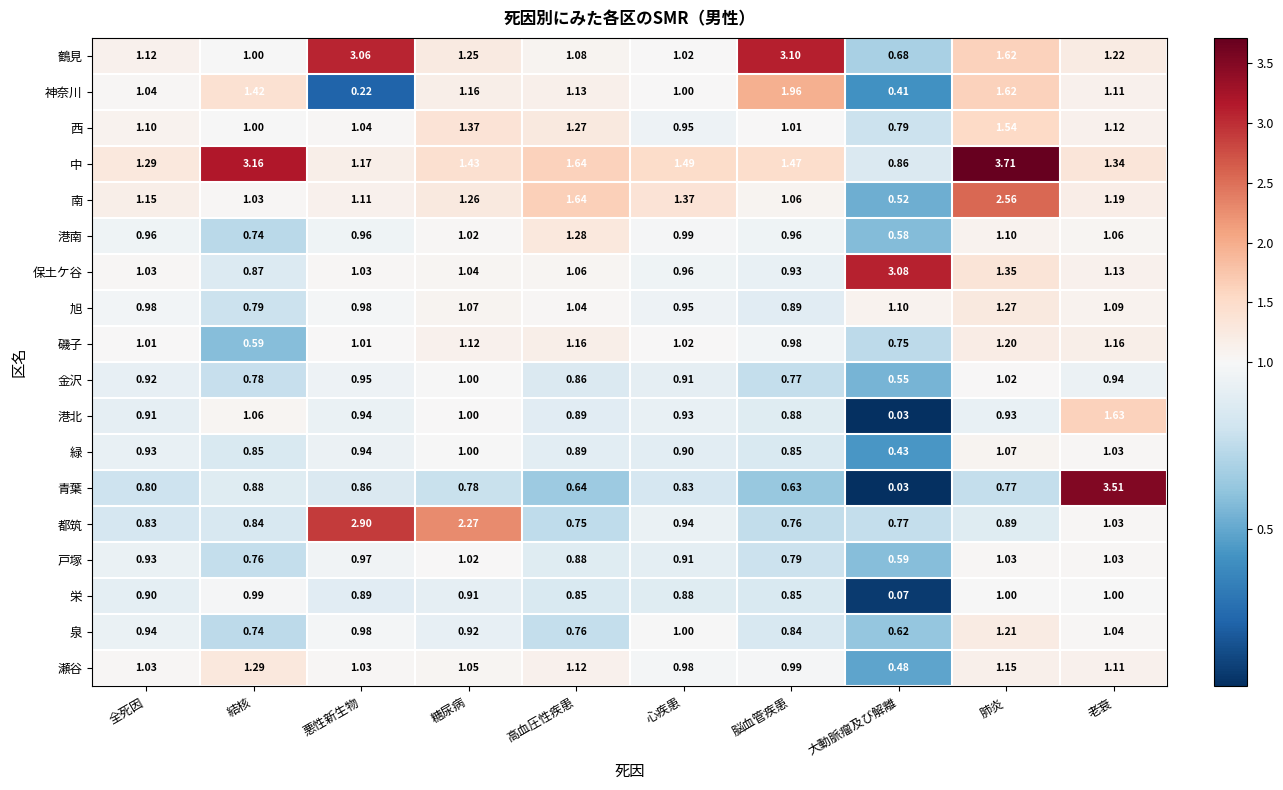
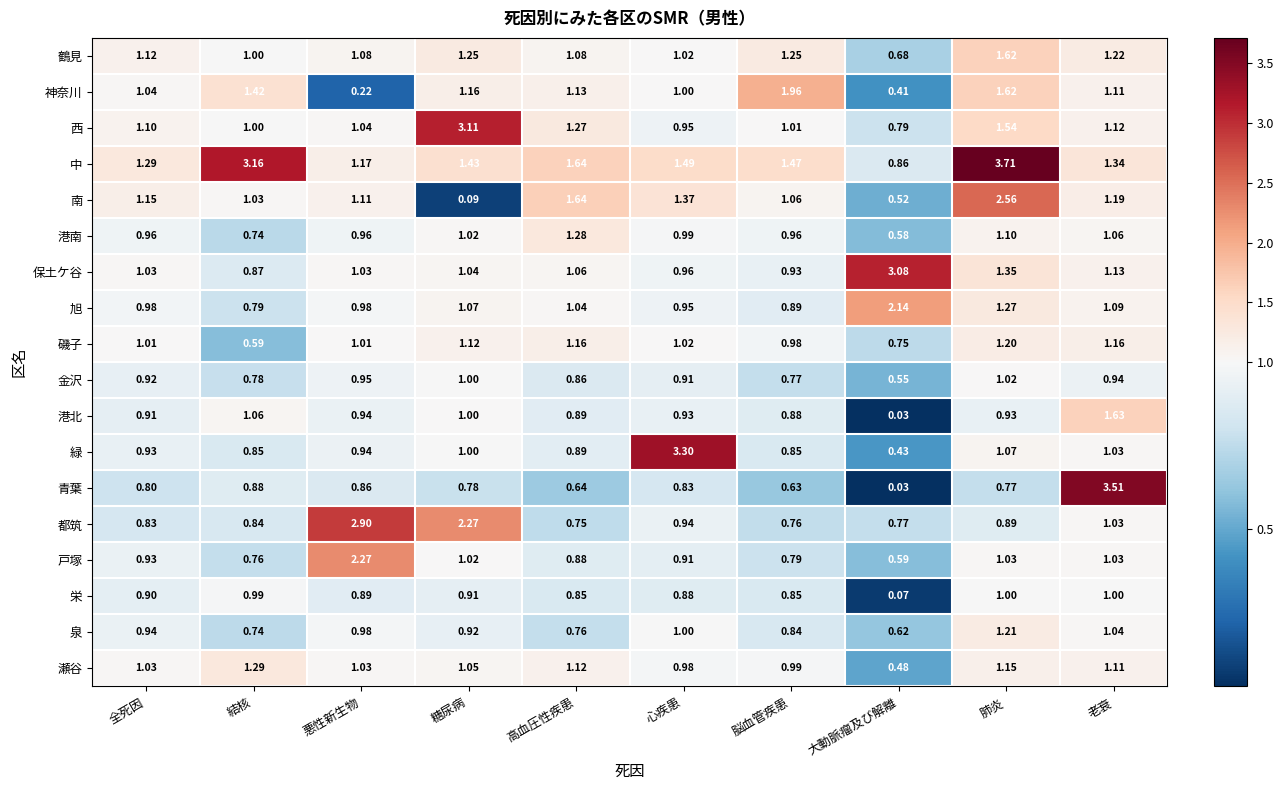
  {
    "鶴見": {
      "全死因": 1.12,
      "結核": 1.00,
-     "悪性新生物": 3.06,
+     "悪性新生物": 1.08,
      "糖尿病": 1.25,
      "高血圧性疾患": 1.08,
      "心疾患": 1.02,
-     "脳血管疾患": 3.10,
+     "脳血管疾患": 1.25,
      "大動脈瘤及び解離": 0.68,
      "肺炎": 1.62,
      "老衰": 1.22
    },
    "神奈川": {
      "全死因": 1.04,
      "悪性新生物": 0.22,
      "糖尿病": 1.16,
      "高血圧性疾患": 1.13,
      "心疾患": 1.00,
      "脳血管疾患": 1.96,
      "大動脈瘤及び解離": 0.41,
      "肺炎": 1.62,
      "老衰": 1.11
    },
    "西": {
      "全死因": 1.10,
      "結核": 1.00,
      "悪性新生物": 1.04,
-     "糖尿病": 1.37,
+     "糖尿病": 3.11,
      "高血圧性疾患": 1.27,
      "心疾患": 0.95,
      "脳血管疾患": 1.01,
      "大動脈瘤及び解離": 0.79,
      "肺炎": 1.54,
      "老衰": 1.12
    },
    "中": {
      "全死因": 1.29,
      "結核": 3.16,
      "悪性新生物": 1.17,
      "高血圧性疾患": 1.64,
      "心疾患": 1.49,
      "脳血管疾患": 1.47,
      "大動脈瘤及び解離": 0.86,
      "肺炎": 3.71,
      "老衰": 1.34
    },
    "南": {
      "全死因": 1.15,
      "結核": 1.03,
      "悪性新生物": 1.11,
-     "糖尿病": 1.26,
+     "糖尿病": 0.09,
      "高血圧性疾患": 1.64,
      "心疾患": 1.37,
      "脳血管疾患": 1.06,
      "大動脈瘤及び解離": 0.52,
      "肺炎": 2.56,
      "老衰": 1.19
    },
    "港南": {
      "全死因": 0.96,
      "結核": 0.74,
      "悪性新生物": 0.96,
      "糖尿病": 1.02,
      "高血圧性疾患": 1.28,
      "心疾患": 0.99,
      "脳血管疾患": 0.96,
      "大動脈瘤及び解離": 0.58,
      "肺炎": 1.10,
      "老衰": 1.06
    },
    "保土ケ谷": {
      "全死因": 1.03,
      "結核": 0.87,
      "悪性新生物": 1.03,
      "糖尿病": 1.04,
      "高血圧性疾患": 1.06,
      "心疾患": 0.96,
      "脳血管疾患": 0.93,
      "大動脈瘤及び解離": 3.08,
      "肺炎": 1.35,
      "老衰": 1.13
    },
    "旭": {
      "全死因": 0.98,
      "結核": 0.79,
      "悪性新生物": 0.98,
      "糖尿病": 1.07,
      "高血圧性疾患": 1.04,
      "心疾患": 0.95,
      "脳血管疾患": 0.89,
-     "大動脈瘤及び解離": 1.10,
+     "大動脈瘤及び解離": 2.14,
      "肺炎": 1.27,
      "老衰": 1.09
    },
    "磯子": {
      "全死因": 1.01,
      "結核": 0.59,
      "悪性新生物": 1.01,
      "糖尿病": 1.12,
      "高血圧性疾患": 1.16,
      "心疾患": 1.02,
      "脳血管疾患": 0.98,
      "大動脈瘤及び解離": 0.75,
      "肺炎": 1.20,
      "老衰": 1.16
    },
    "金沢": {
      "全死因": 0.92,
      "結核": 0.78,
      "悪性新生物": 0.95,
      "糖尿病": 1.00,
      "高血圧性疾患": 0.86,
      "心疾患": 0.91,
      "脳血管疾患": 0.77,
      "大動脈瘤及び解離": 0.55,
      "肺炎": 1.02,
      "老衰": 0.94
    },
    "港北": {
      "全死因": 0.91,
      "結核": 1.06,
      "悪性新生物": 0.94,
      "糖尿病": 1.00,
      "高血圧性疾患": 0.89,
      "心疾患": 0.93,
      "脳血管疾患": 0.88,
      "大動脈瘤及び解離": 0.03,
      "肺炎": 0.93,
      "老衰": 1.63
    },
    "緑": {
      "全死因": 0.93,
      "結核": 0.85,
      "悪性新生物": 0.94,
      "糖尿病": 1.00,
      "高血圧性疾患": 0.89,
-     "心疾患": 0.90,
+     "心疾患": 3.30,
      "脳血管疾患": 0.85,
      "大動脈瘤及び解離": 0.43,
      "肺炎": 1.07,
      "老衰": 1.03
    },
    "青葉": {
      "全死因": 0.80,
      "結核": 0.88,
      "悪性新生物": 0.86,
      "糖尿病": 0.78,
      "高血圧性疾患": 0.64,
      "心疾患": 0.83,
      "脳血管疾患": 0.63,
      "大動脈瘤及び解離": 0.03,
      "肺炎": 0.77,
      "老衰": 3.51
    },
    "都筑": {
      "全死因": 0.83,
      "結核": 0.84,
      "悪性新生物": 2.90,
      "糖尿病": 2.27,
      "高血圧性疾患": 0.75,
      "心疾患": 0.94,
      "脳血管疾患": 0.76,
      "大動脈瘤及び解離": 0.77,
      "肺炎": 0.89,
      "老衰": 1.03
    },
    "戸塚": {
      "全死因": 0.93,
      "結核": 0.76,
-     "悪性新生物": 0.97,
+     "悪性新生物": 2.27,
      "糖尿病": 1.02,
      "高血圧性疾患": 0.88,
      "心疾患": 0.91,
      "脳血管疾患": 0.79,
      "大動脈瘤及び解離": 0.59,
      "肺炎": 1.03,
      "老衰": 1.03
    },
    "栄": {
      "全死因": 0.90,
      "結核": 0.99,
      "悪性新生物": 0.89,
      "糖尿病": 0.91,
      "高血圧性疾患": 0.85,
      "心疾患": 0.88,
      "脳血管疾患": 0.85,
      "大動脈瘤及び解離": 0.07,
      "肺炎": 1.00,
      "老衰": 1.00
    },
    "泉": {
      "全死因": 0.94,
      "結核": 0.74,
      "悪性新生物": 0.98,
      "糖尿病": 0.92,
      "高血圧性疾患": 0.76,
      "心疾患": 1.00,
      "脳血管疾患": 0.84,
      "大動脈瘤及び解離": 0.62,
      "肺炎": 1.21,
      "老衰": 1.04
    },
    "瀬谷": {
      "全死因": 1.03,
      "結核": 1.29,
      "悪性新生物": 1.03,
      "糖尿病": 1.05,
      "高血圧性疾患": 1.12,
      "心疾患": 0.98,
      "脳血管疾患": 0.99,
      "大動脈瘤及び解離": 0.48,
      "肺炎": 1.15,
      "老衰": 1.11
    }
  }
